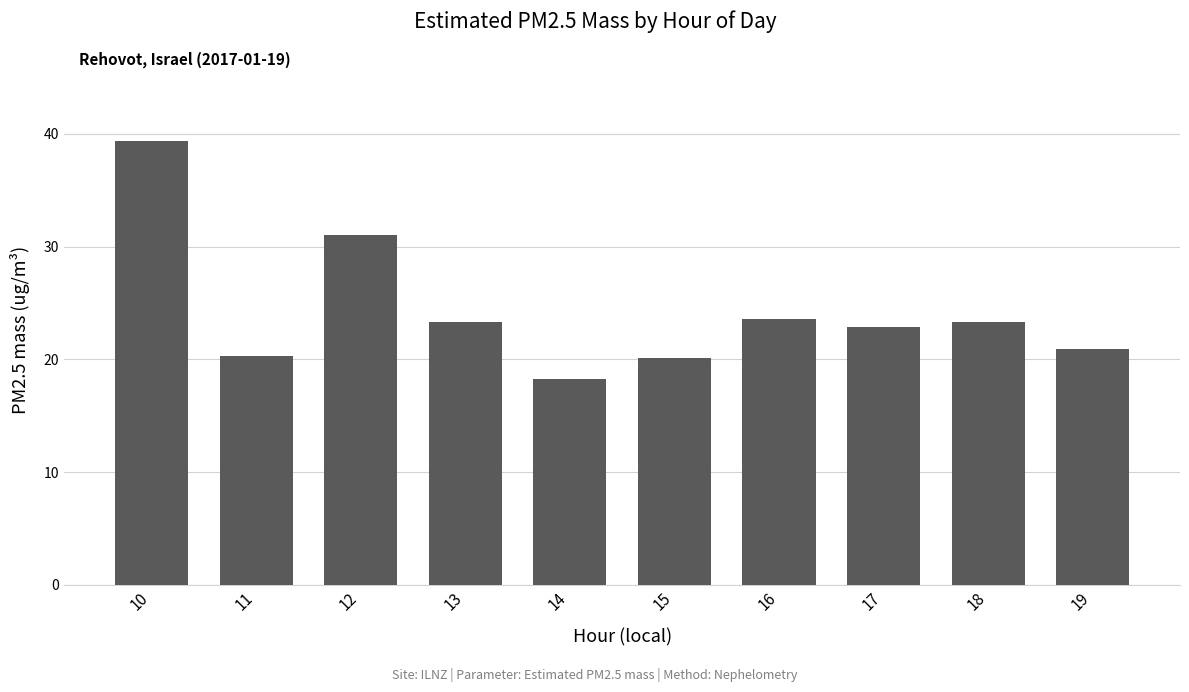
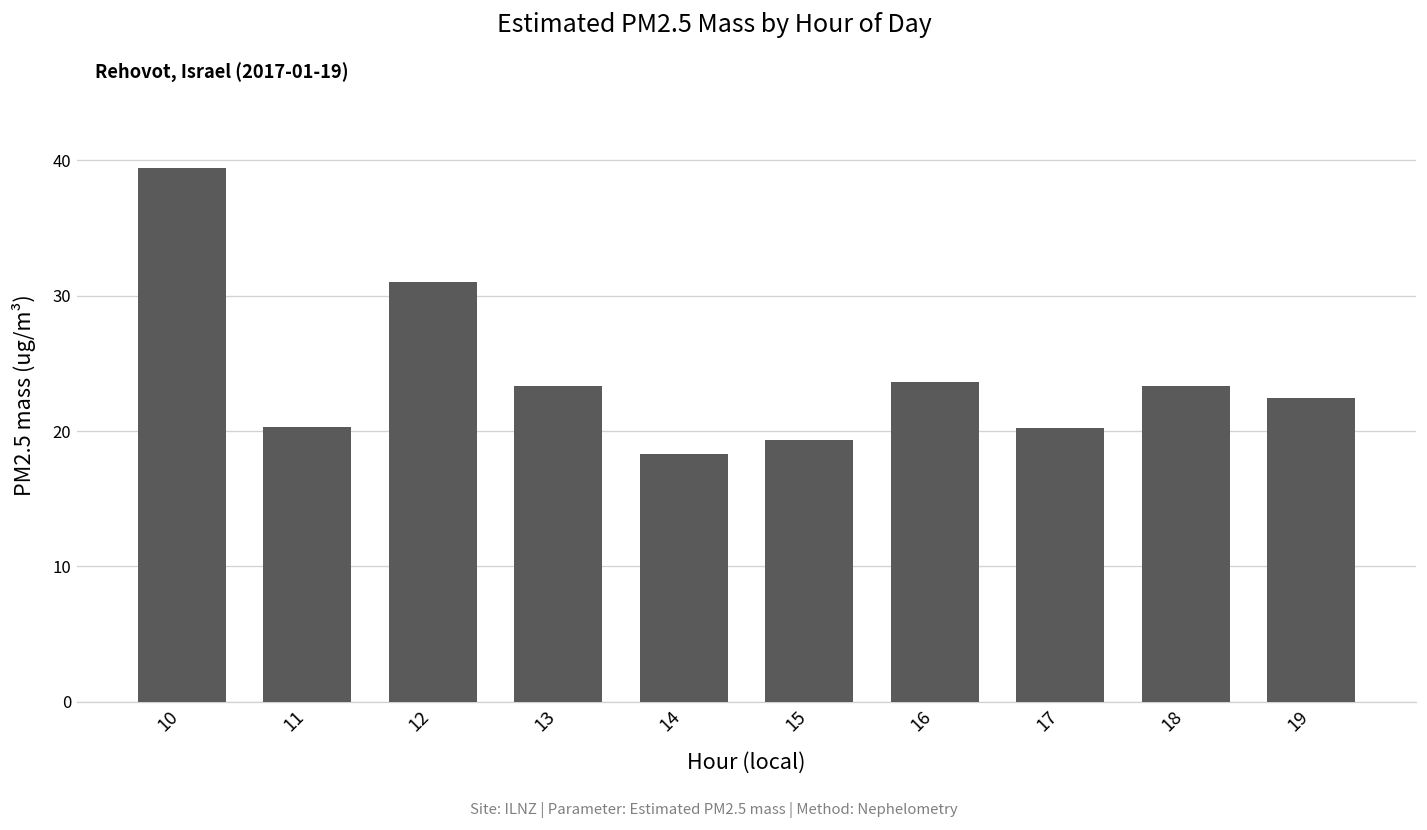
  {
    "10": 39.4,
    "11": 20.3,
    "12": 31.0,
    "13": 23.3,
    "14": 18.3,
-   "15": 20.1,
+   "15": 19.3,
    "16": 23.6,
-   "17": 22.9,
+   "17": 20.2,
    "18": 23.3,
-   "19": 20.9
+   "19": 22.4
  }
